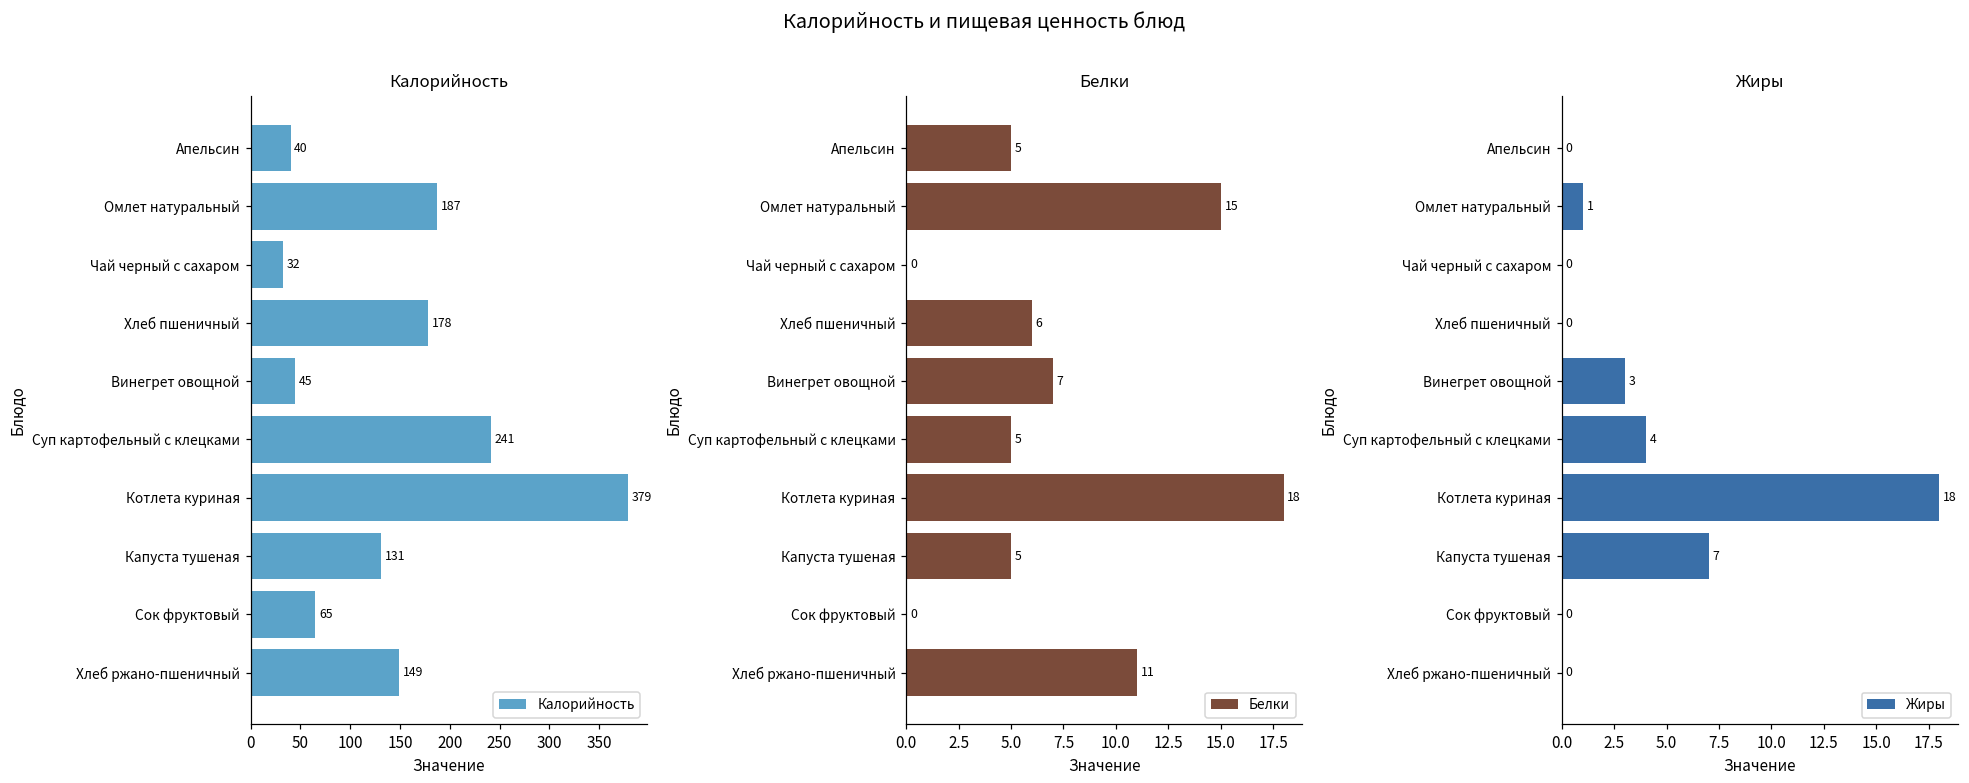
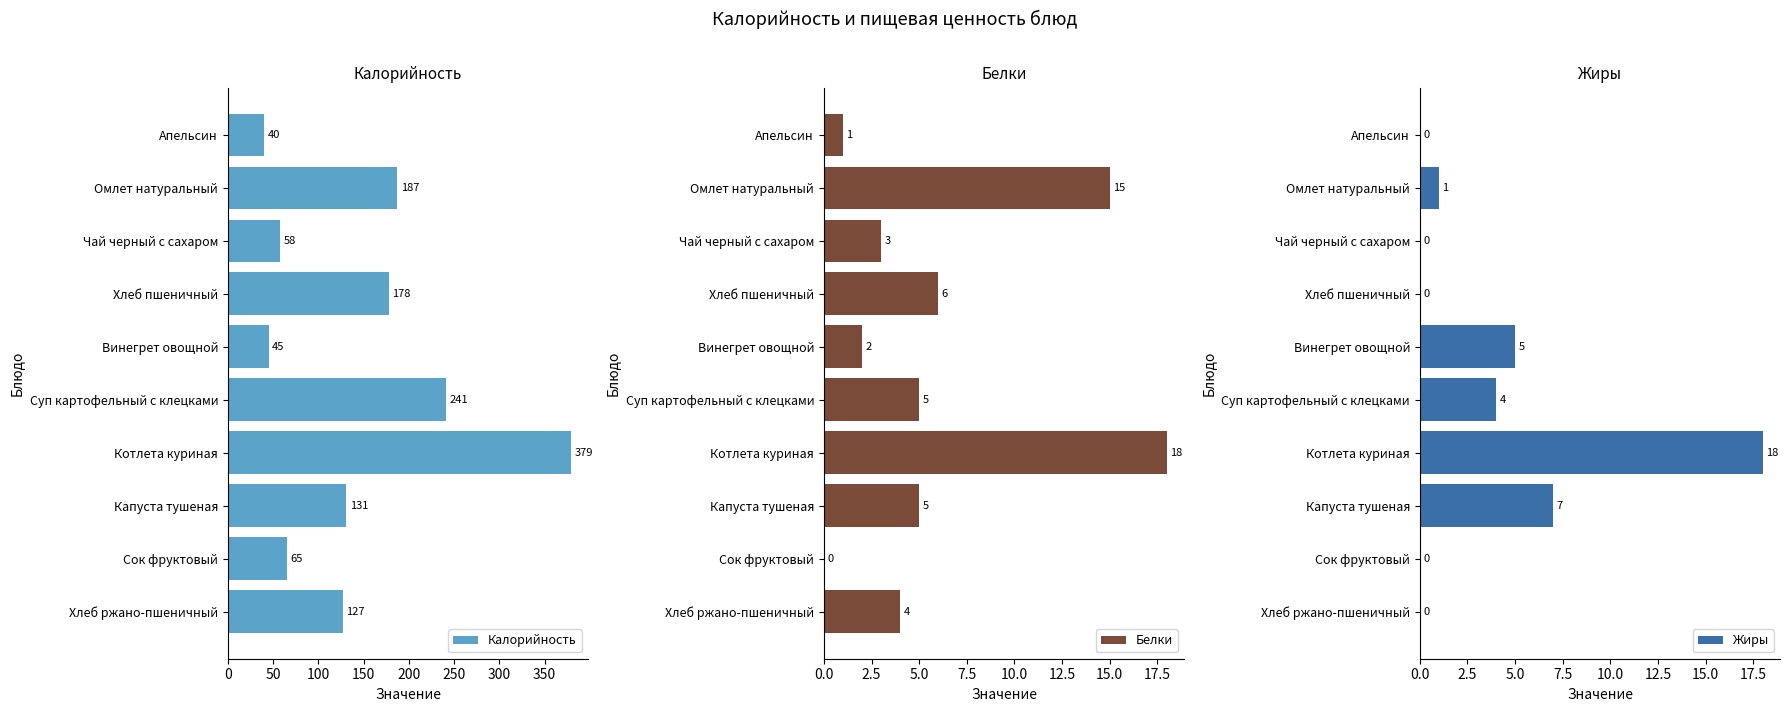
  {
    "Калорийность": {
      "Апельсин": 40,
      "Омлет натуральный": 187,
-     "Чай черный с сахаром": 32,
+     "Чай черный с сахаром": 58,
      "Хлеб пшеничный": 178,
      "Винегрет овощной": 45,
      "Суп картофельный с клецками": 241,
      "Котлета куриная": 379,
      "Капуста тушеная": 131,
      "Сок фруктовый": 65,
-     "Хлеб ржано-пшеничный": 149
+     "Хлеб ржано-пшеничный": 127
    },
    "Белки": {
-     "Апельсин": 5,
+     "Апельсин": 1,
      "Омлет натуральный": 15,
-     "Чай черный с сахаром": 0,
+     "Чай черный с сахаром": 3,
      "Хлеб пшеничный": 6,
-     "Винегрет овощной": 7,
+     "Винегрет овощной": 2,
      "Суп картофельный с клецками": 5,
      "Котлета куриная": 18,
      "Капуста тушеная": 5,
      "Сок фруктовый": 0,
-     "Хлеб ржано-пшеничный": 11
+     "Хлеб ржано-пшеничный": 4
    },
    "Жиры": {
      "Апельсин": 0,
      "Омлет натуральный": 1,
      "Чай черный с сахаром": 0,
      "Хлеб пшеничный": 0,
-     "Винегрет овощной": 3,
+     "Винегрет овощной": 5,
      "Суп картофельный с клецками": 4,
      "Котлета куриная": 18,
      "Капуста тушеная": 7,
      "Сок фруктовый": 0,
      "Хлеб ржано-пшеничный": 0
    }
  }
